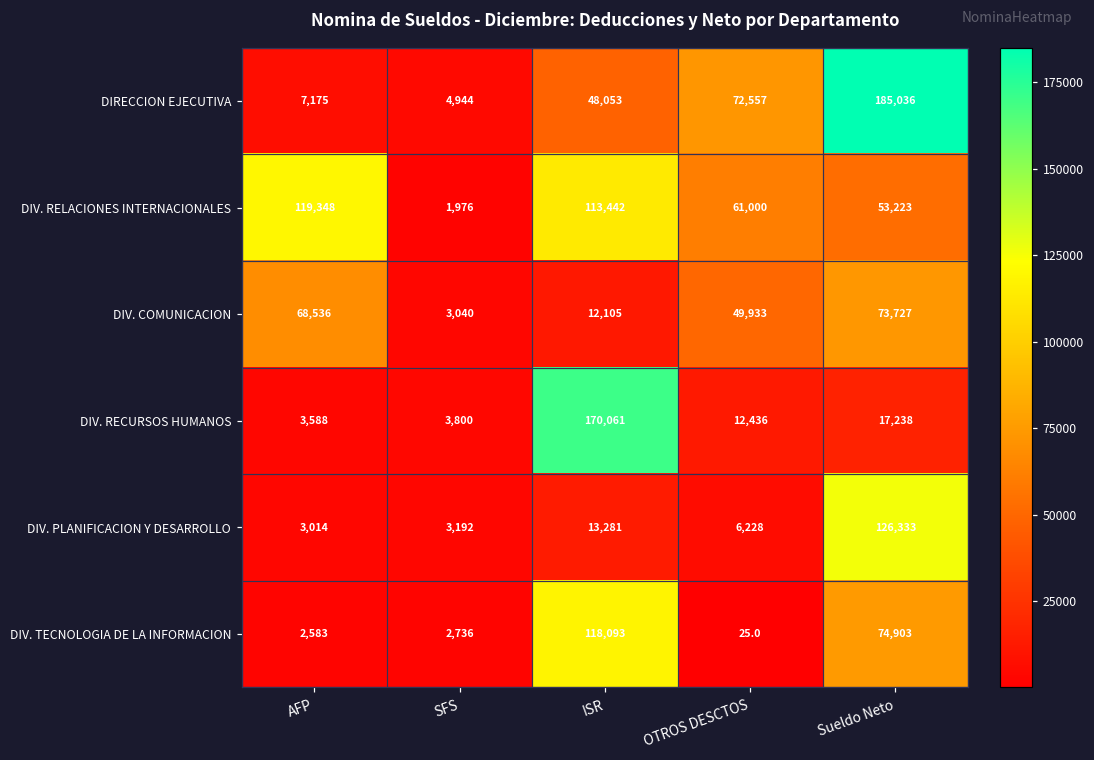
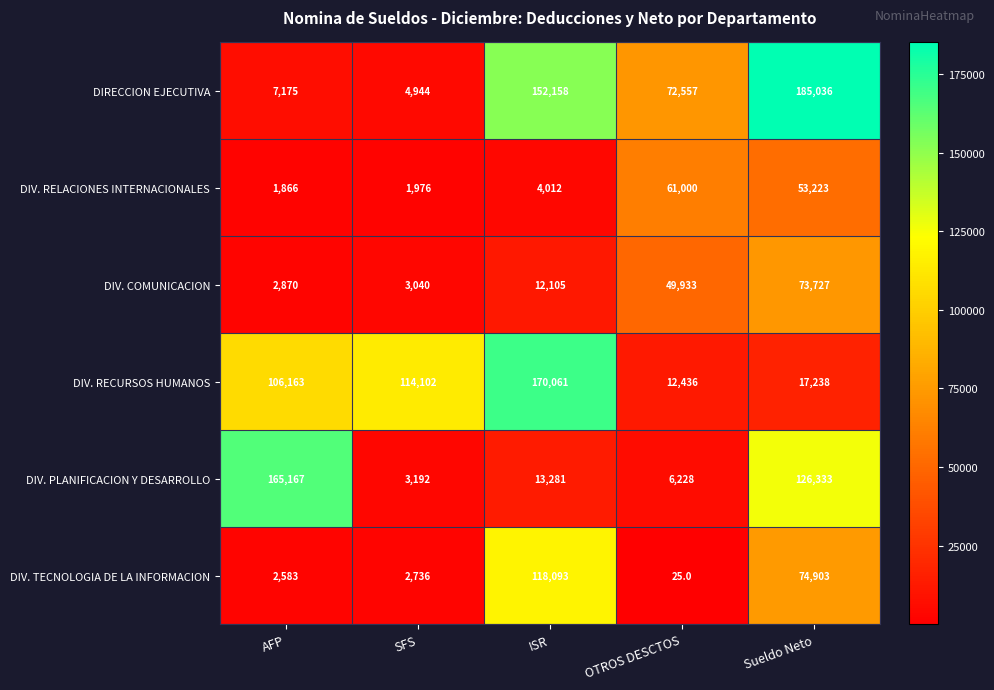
  {
    "DIRECCION EJECUTIVA": {
      "AFP": "7,175",
      "SFS": "4,944",
-     "ISR": "48,053",
+     "ISR": "152,158",
      "OTROS DESCTOS": "72,557",
      "Sueldo Neto": "185,036"
    },
    "DIV. RELACIONES INTERNACIONALES": {
-     "AFP": "119,348",
+     "AFP": "1,866",
      "SFS": "1,976",
-     "ISR": "113,442",
+     "ISR": "4,012",
      "OTROS DESCTOS": "61,000",
      "Sueldo Neto": "53,223"
    },
    "DIV. COMUNICACION": {
-     "AFP": "68,536",
+     "AFP": "2,870",
      "SFS": "3,040",
      "ISR": "12,105",
      "OTROS DESCTOS": "49,933",
      "Sueldo Neto": "73,727"
    },
    "DIV. RECURSOS HUMANOS": {
-     "AFP": "3,588",
-     "SFS": "3,800",
+     "AFP": "106,163",
+     "SFS": "114,102",
      "ISR": "170,061",
      "OTROS DESCTOS": "12,436",
      "Sueldo Neto": "17,238"
    },
    "DIV. PLANIFICACION Y DESARROLLO": {
-     "AFP": "3,014",
+     "AFP": "165,167",
      "SFS": "3,192",
      "ISR": "13,281",
      "OTROS DESCTOS": "6,228",
      "Sueldo Neto": "126,333"
    },
    "DIV. TECNOLOGIA DE LA INFORMACION": {
      "AFP": "2,583",
      "SFS": "2,736",
      "ISR": "118,093",
      "OTROS DESCTOS": "25.0",
      "Sueldo Neto": "74,903"
    }
  }
